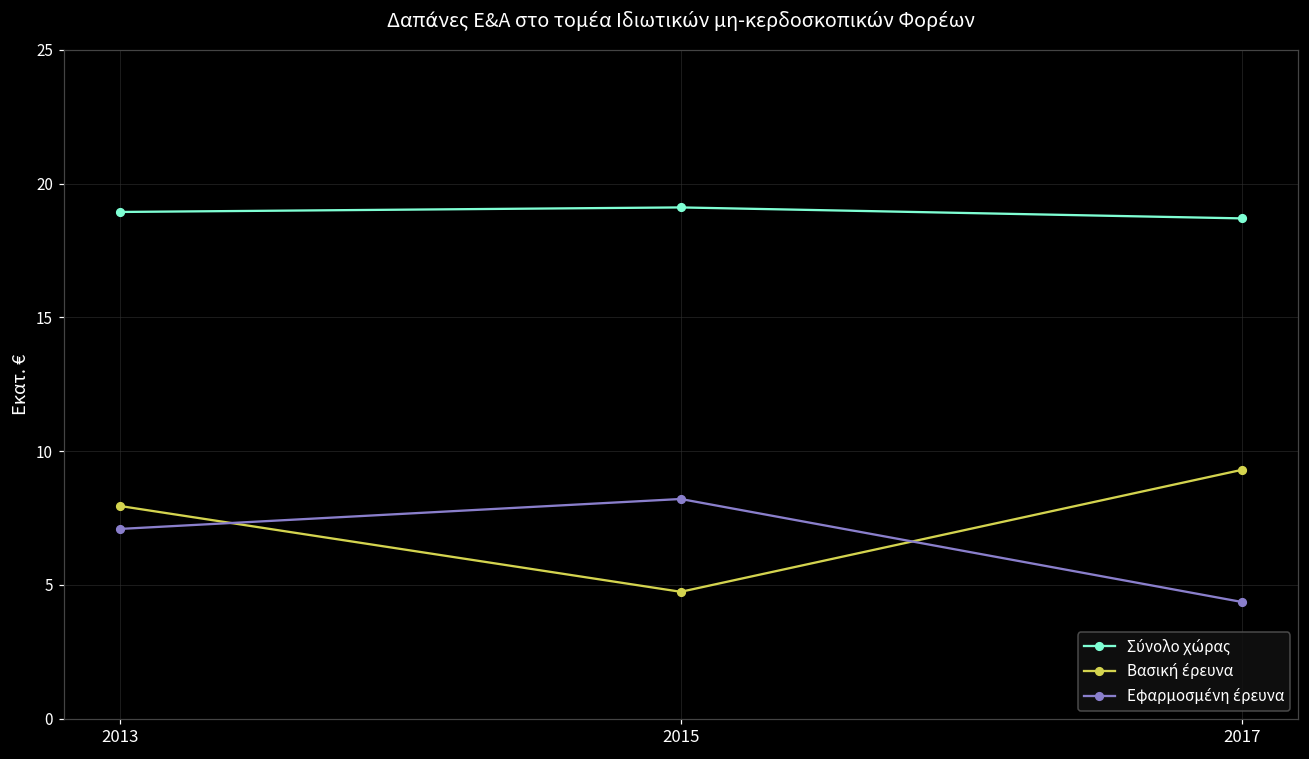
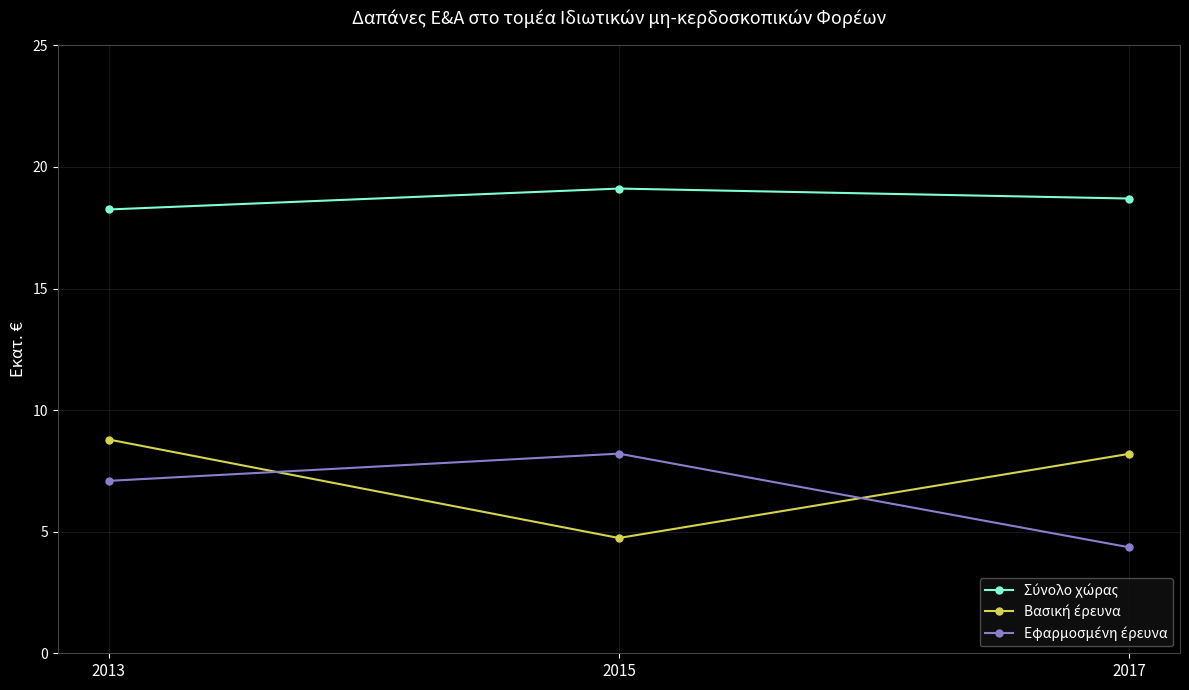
  {
    "Σύνολο χώρας": {
-     "2013": 18.9,
+     "2013": 18.3,
      "2015": 19.1,
      "2017": 18.7
    },
    "Βασική έρευνα": {
-     "2013": 8.0,
+     "2013": 8.8,
      "2015": 4.7,
-     "2017": 9.3
+     "2017": 8.2
    },
    "Εφαρμοσμένη έρευνα": {
      "2013": 7.1,
      "2015": 8.2,
      "2017": 4.4
    }
  }
